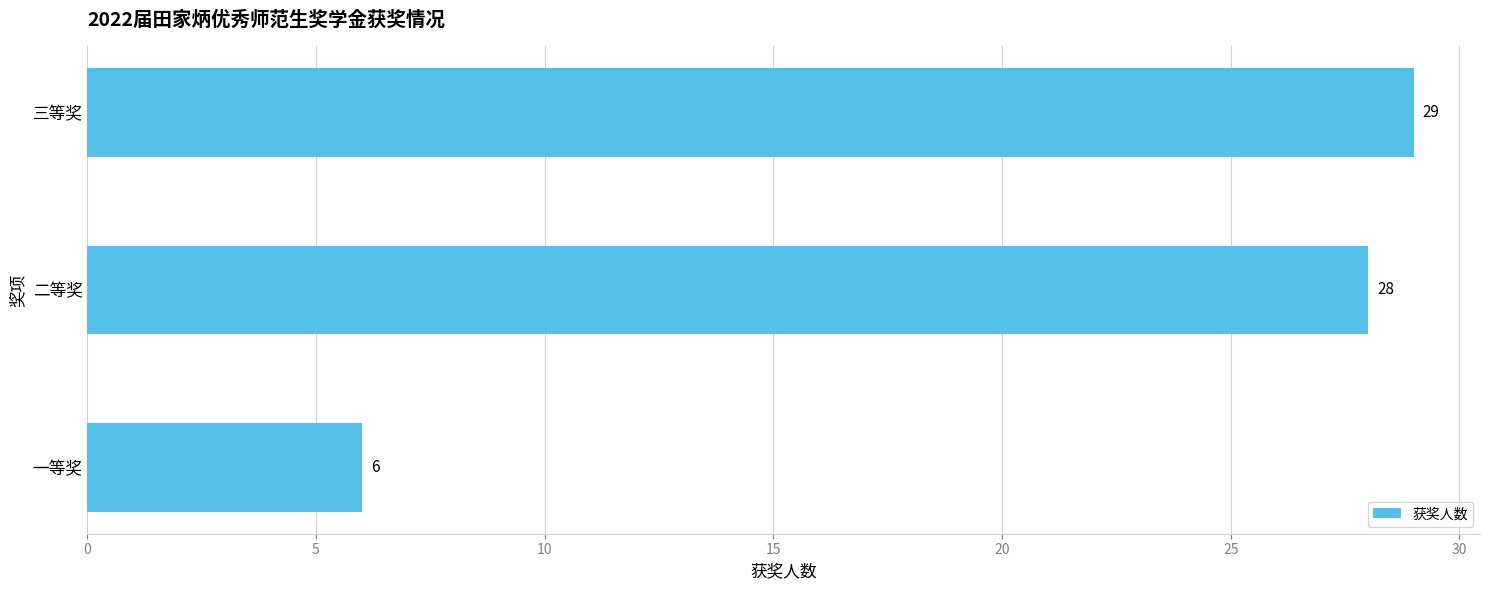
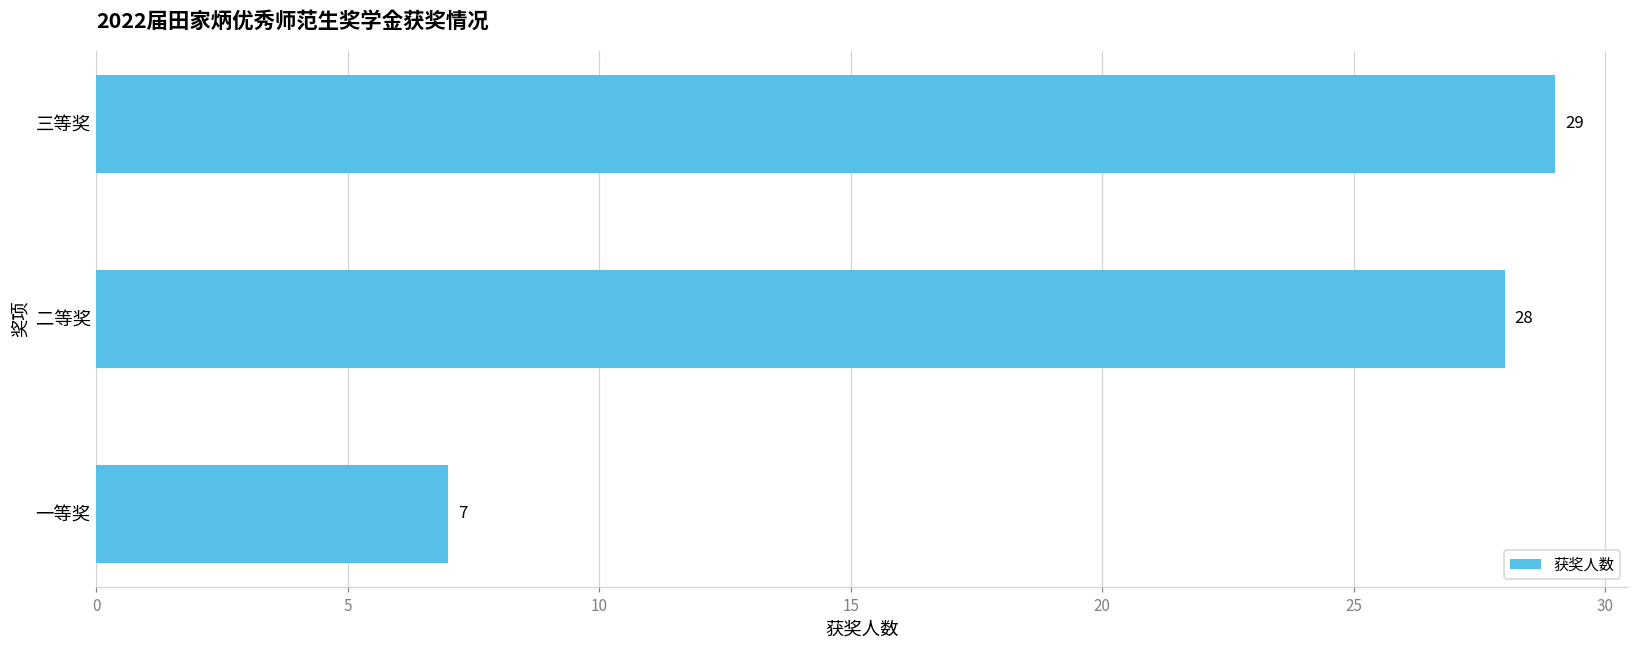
  {
    "三等奖": 29,
    "二等奖": 28,
-   "一等奖": 6
+   "一等奖": 7
  }
